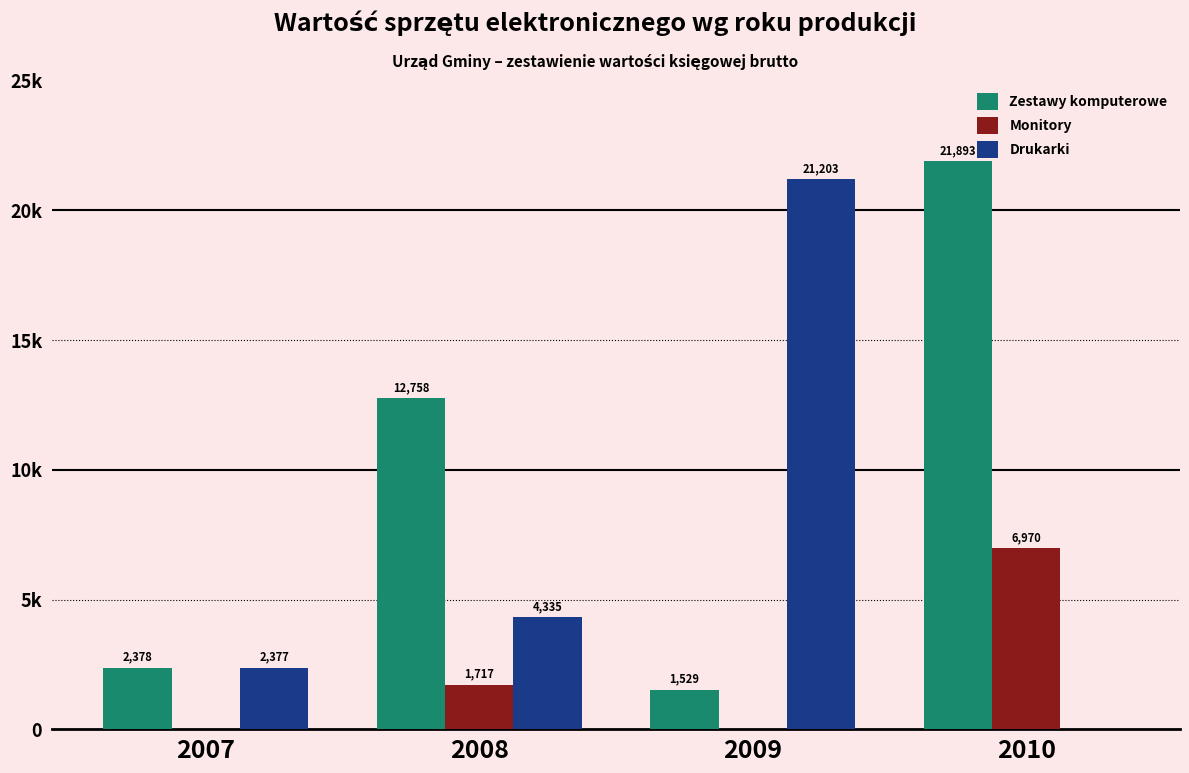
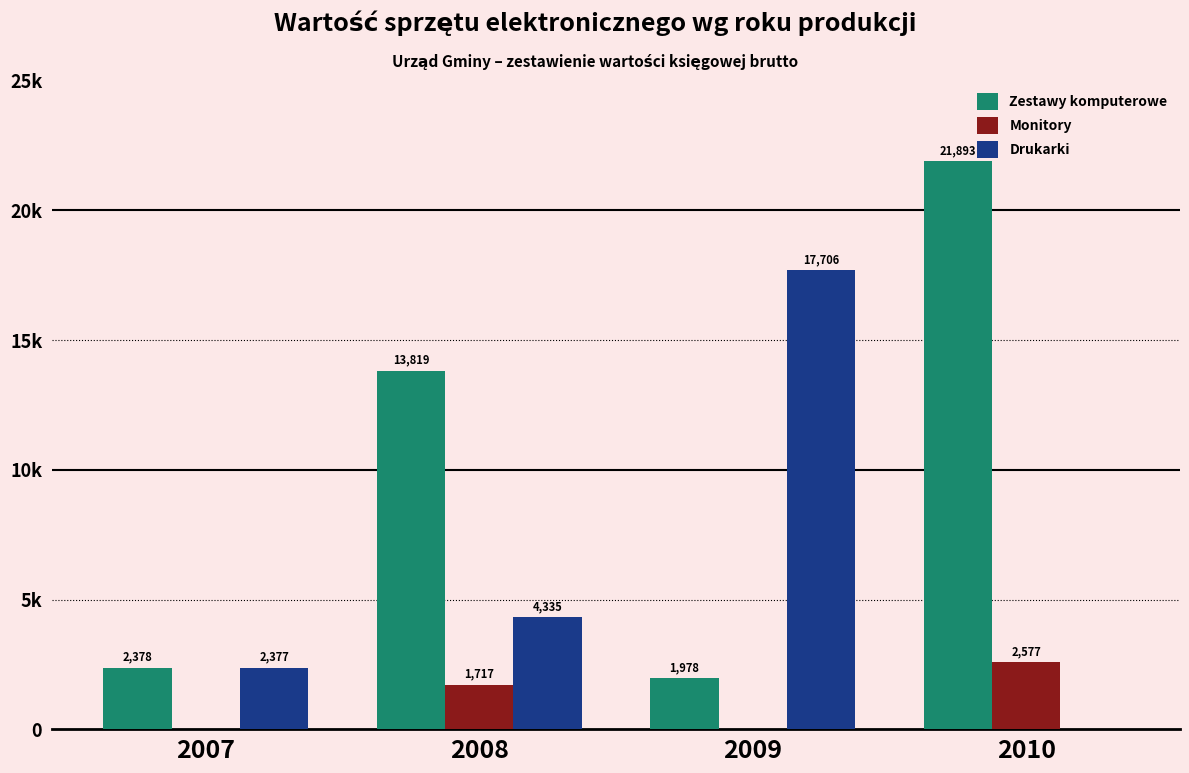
  {
    "Zestawy komputerowe": {
      "2007": "2,378",
-     "2008": "12,758",
-     "2009": "1,529",
+     "2008": "13,819",
+     "2009": "1,978",
      "2010": "21,893"
    },
    "Monitory": {
      "2008": "1,717",
-     "2010": "6,970"
+     "2010": "2,577"
    },
    "Drukarki": {
      "2007": "2,377",
      "2008": "4,335",
-     "2009": "21,203"
+     "2009": "17,706"
    }
  }
